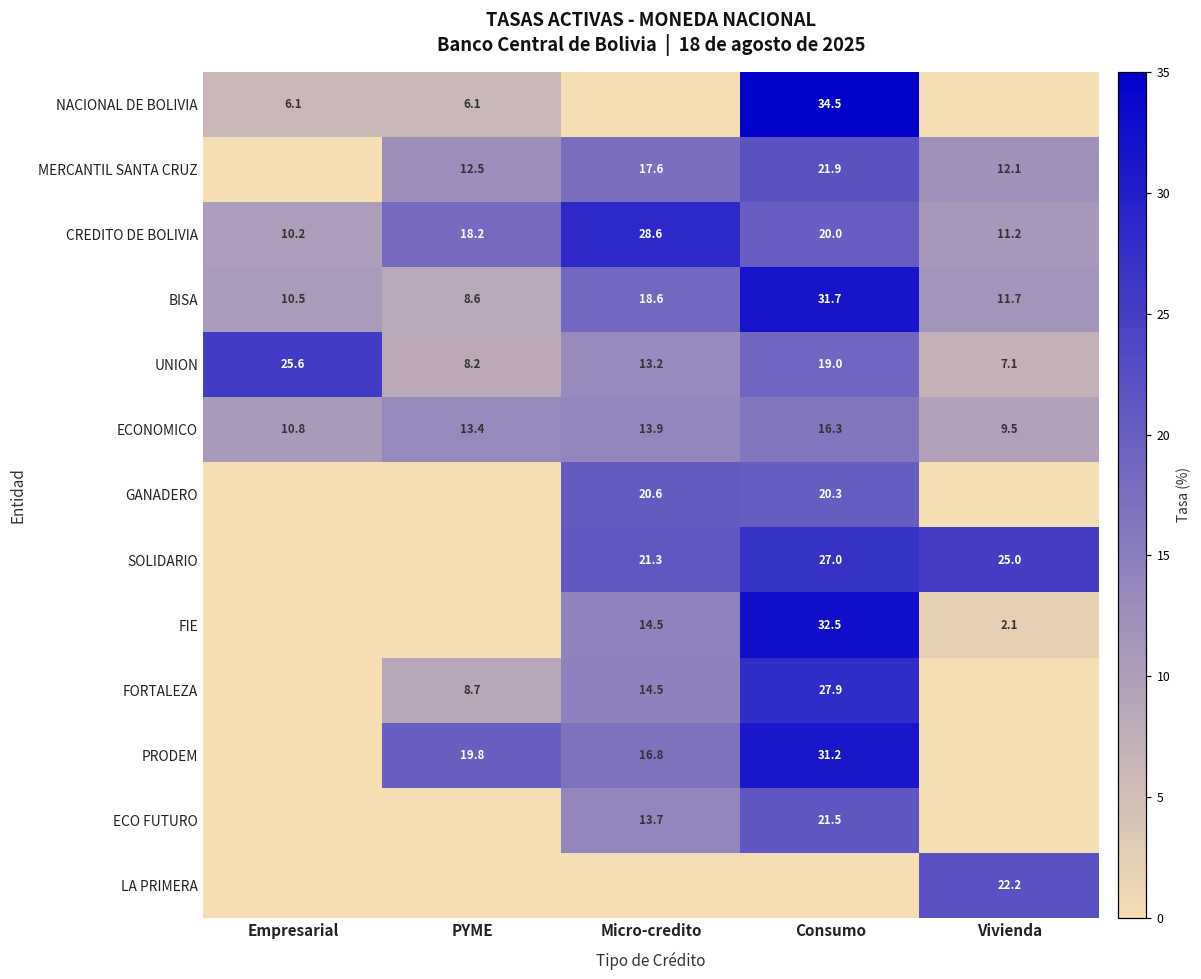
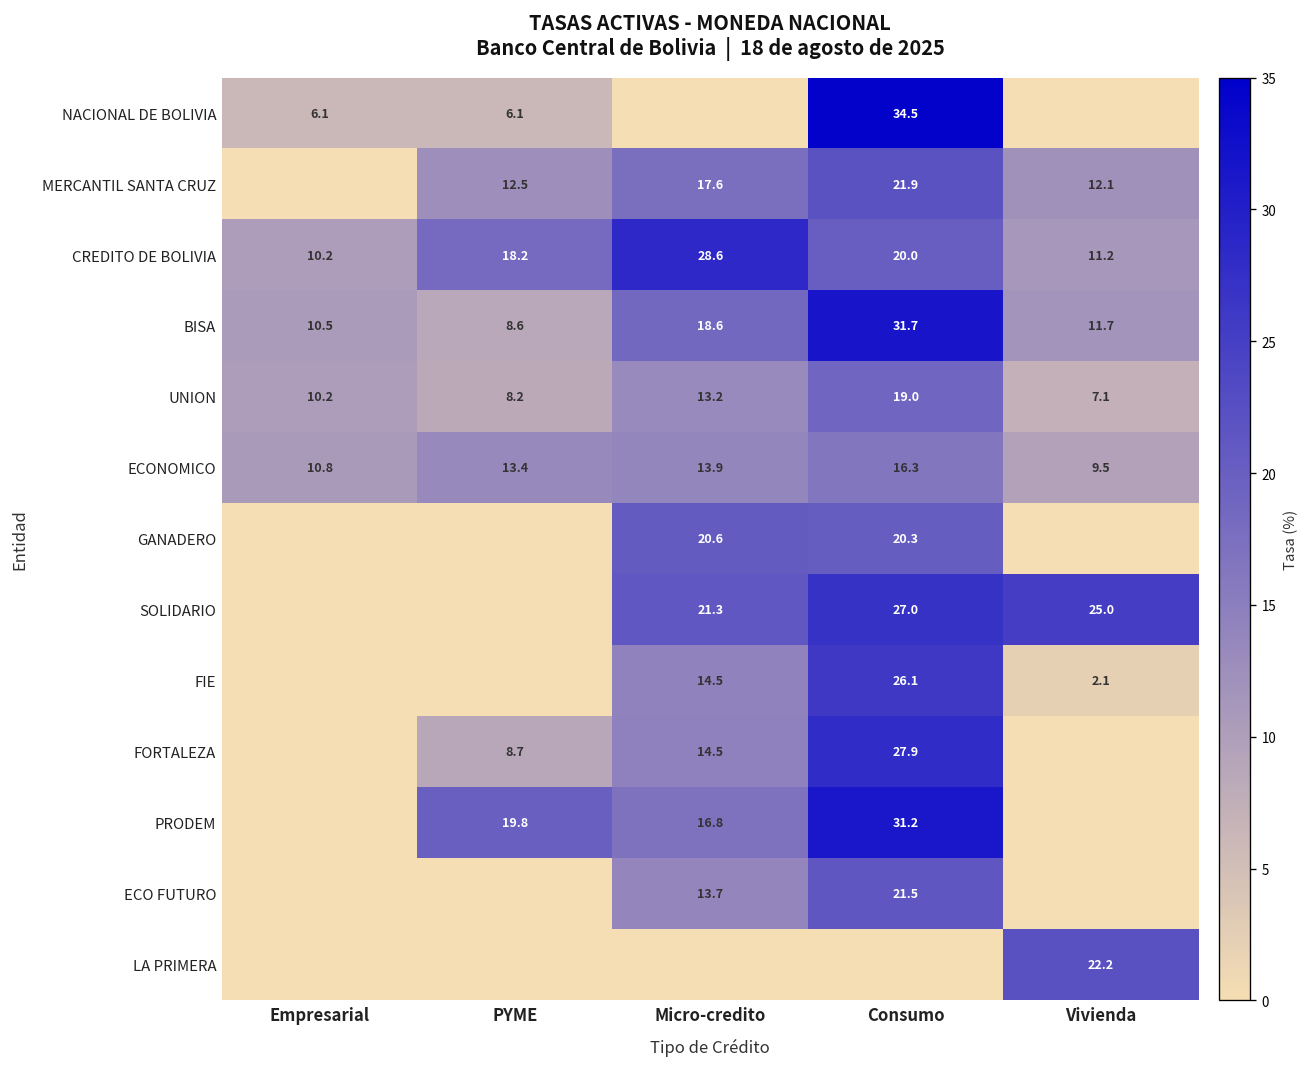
  {
    "NACIONAL DE BOLIVIA": {
      "Empresarial": 6.1,
      "PYME": 6.1,
      "Consumo": 34.5
    },
    "MERCANTIL SANTA CRUZ": {
      "PYME": 12.5,
      "Micro-credito": 17.6,
      "Consumo": 21.9,
      "Vivienda": 12.1
    },
    "CREDITO DE BOLIVIA": {
      "Empresarial": 10.2,
      "PYME": 18.2,
      "Micro-credito": 28.6,
      "Consumo": 20.0,
      "Vivienda": 11.2
    },
    "BISA": {
      "Empresarial": 10.5,
      "PYME": 8.6,
      "Micro-credito": 18.6,
      "Consumo": 31.7,
      "Vivienda": 11.7
    },
    "UNION": {
-     "Empresarial": 25.6,
+     "Empresarial": 10.2,
      "PYME": 8.2,
      "Micro-credito": 13.2,
      "Consumo": 19.0,
      "Vivienda": 7.1
    },
    "ECONOMICO": {
      "Empresarial": 10.8,
      "PYME": 13.4,
      "Micro-credito": 13.9,
      "Consumo": 16.3,
      "Vivienda": 9.5
    },
    "GANADERO": {
      "Micro-credito": 20.6,
      "Consumo": 20.3
    },
    "SOLIDARIO": {
      "Micro-credito": 21.3,
      "Consumo": 27.0,
      "Vivienda": 25.0
    },
    "FIE": {
      "Micro-credito": 14.5,
-     "Consumo": 32.5,
+     "Consumo": 26.1,
      "Vivienda": 2.1
    },
    "FORTALEZA": {
      "PYME": 8.7,
      "Micro-credito": 14.5,
      "Consumo": 27.9
    },
    "PRODEM": {
      "PYME": 19.8,
      "Micro-credito": 16.8,
      "Consumo": 31.2
    },
    "ECO FUTURO": {
      "Micro-credito": 13.7,
      "Consumo": 21.5
    },
    "LA PRIMERA": {
      "Vivienda": 22.2
    }
  }
